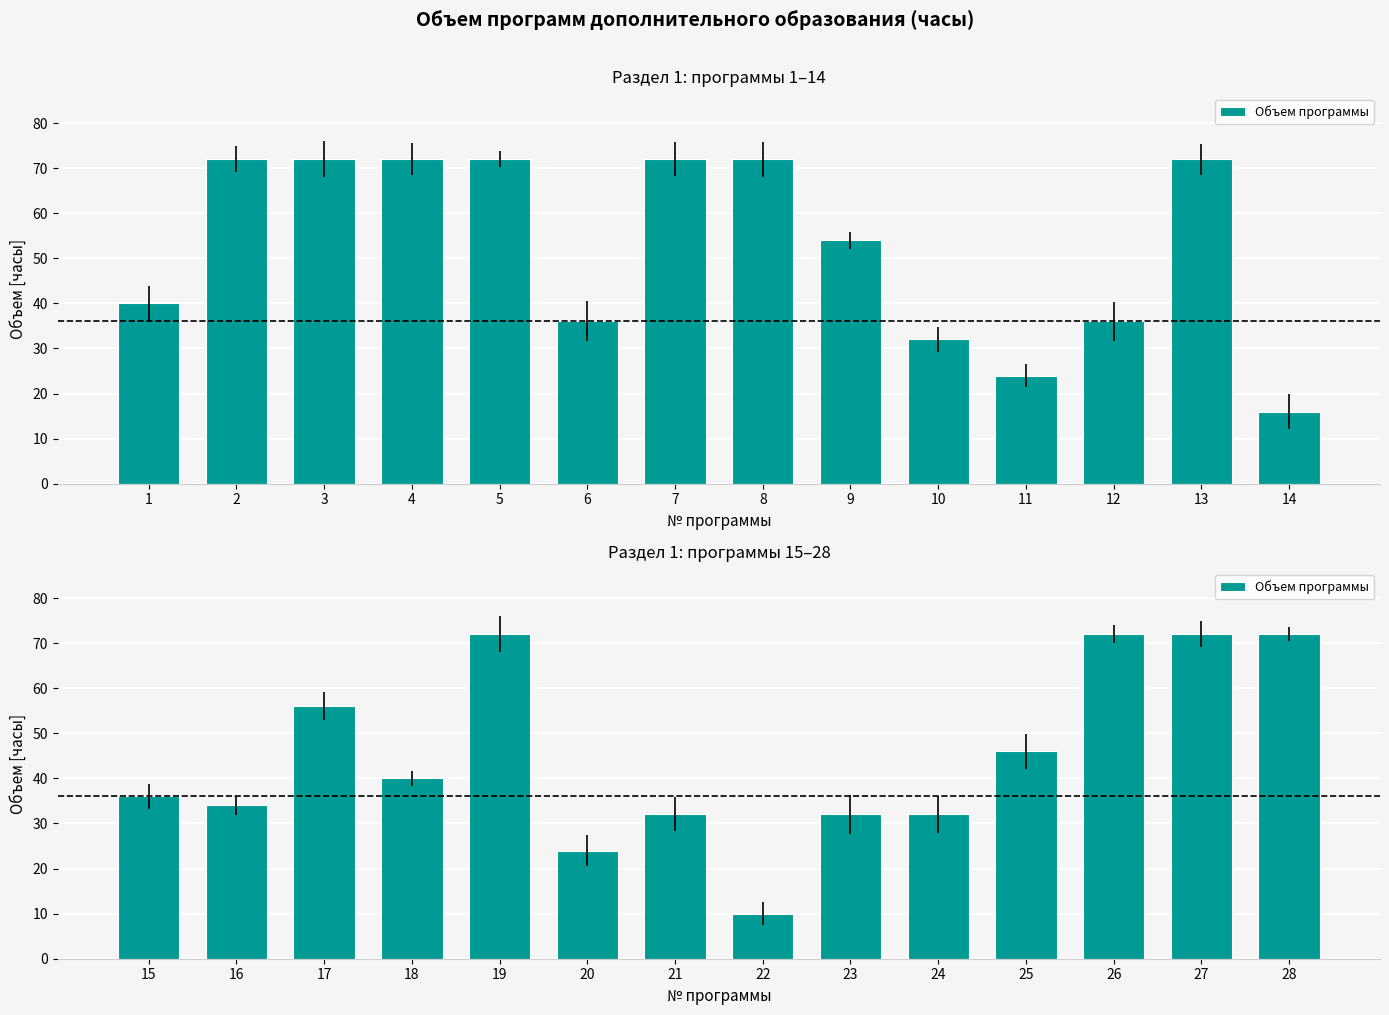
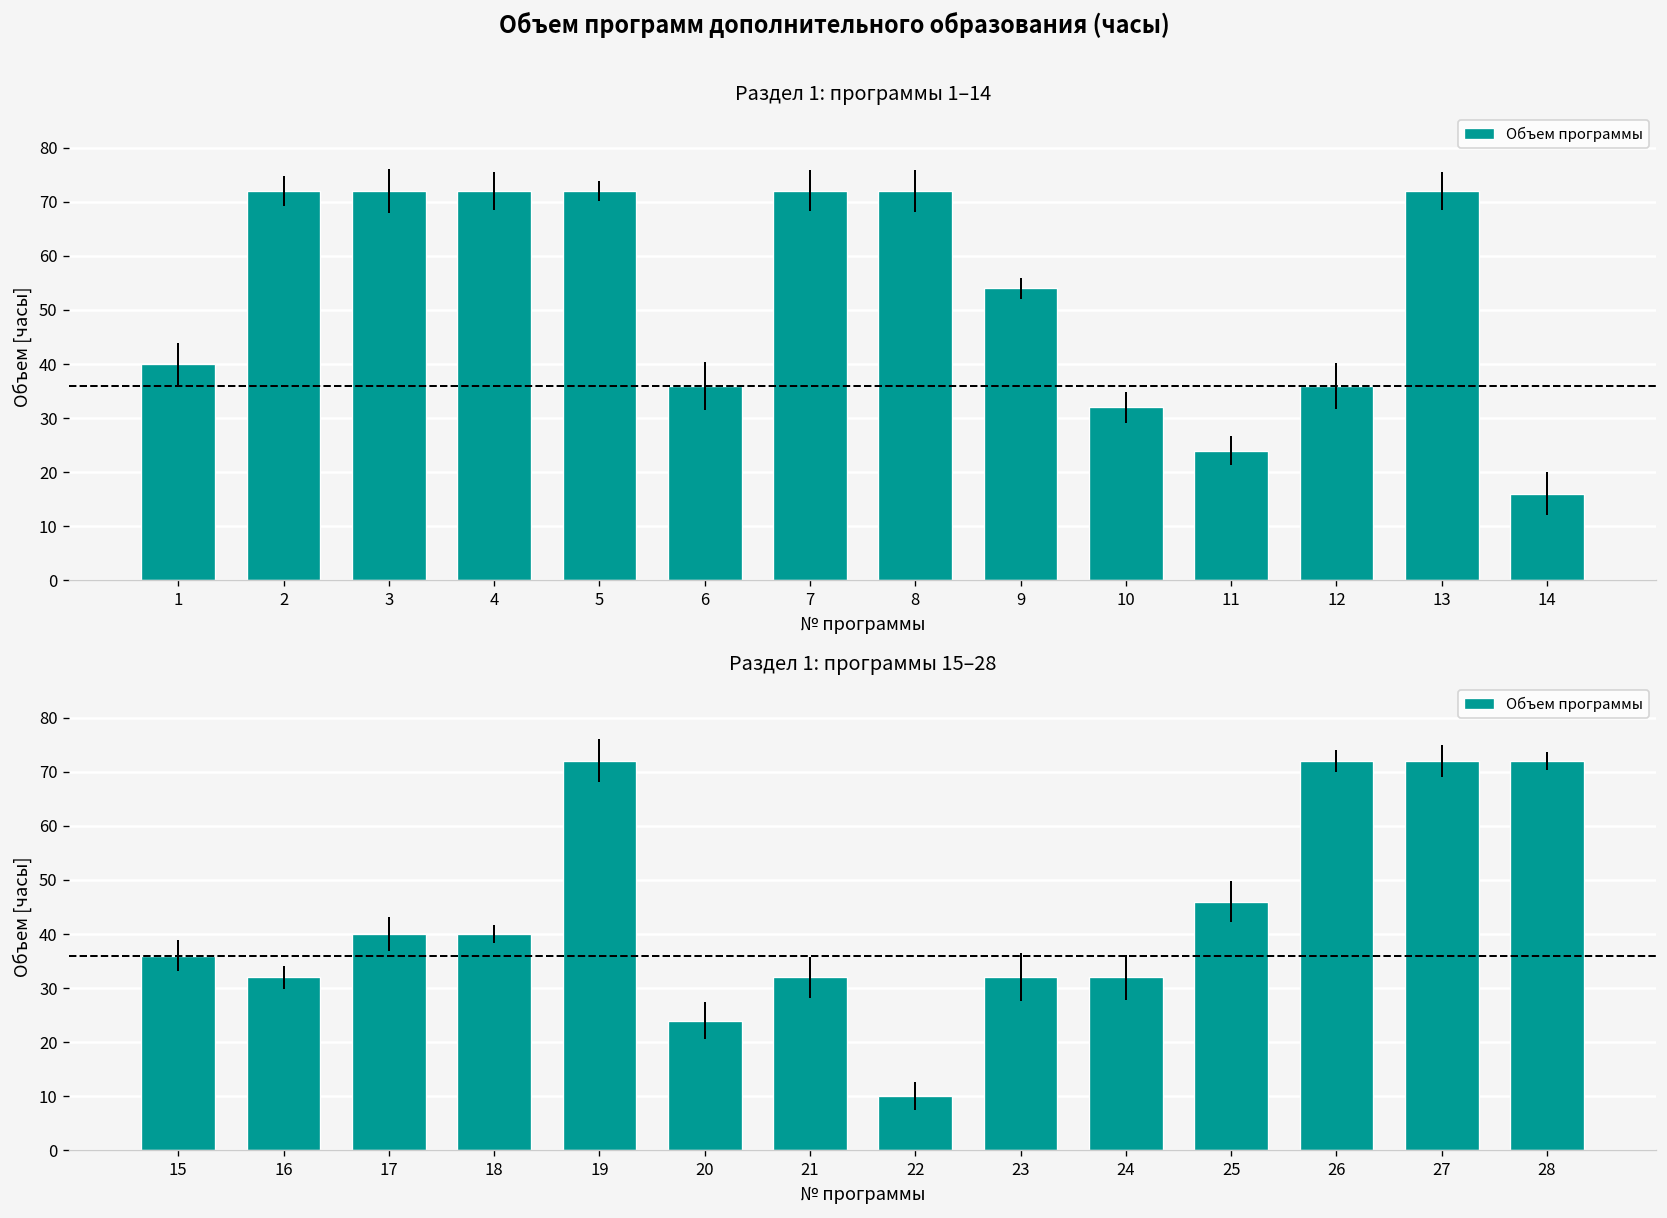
  {
    "Раздел 1: программы 1–14": {
      "1": 40,
      "2": 72,
      "3": 72,
      "4": 72,
      "5": 72,
      "6": 36,
      "7": 72,
      "8": 72,
      "9": 54,
      "10": 32,
      "11": 24,
      "12": 36,
      "13": 72,
      "14": 16
    },
    "Раздел 1: программы 15–28": {
      "15": 36,
-     "16": 34,
-     "17": 56,
+     "16": 32,
+     "17": 40,
      "18": 40,
      "19": 72,
      "20": 24,
      "21": 32,
      "22": 10,
      "23": 32,
      "24": 32,
      "25": 46,
      "26": 72,
      "27": 72,
      "28": 72
    }
  }
